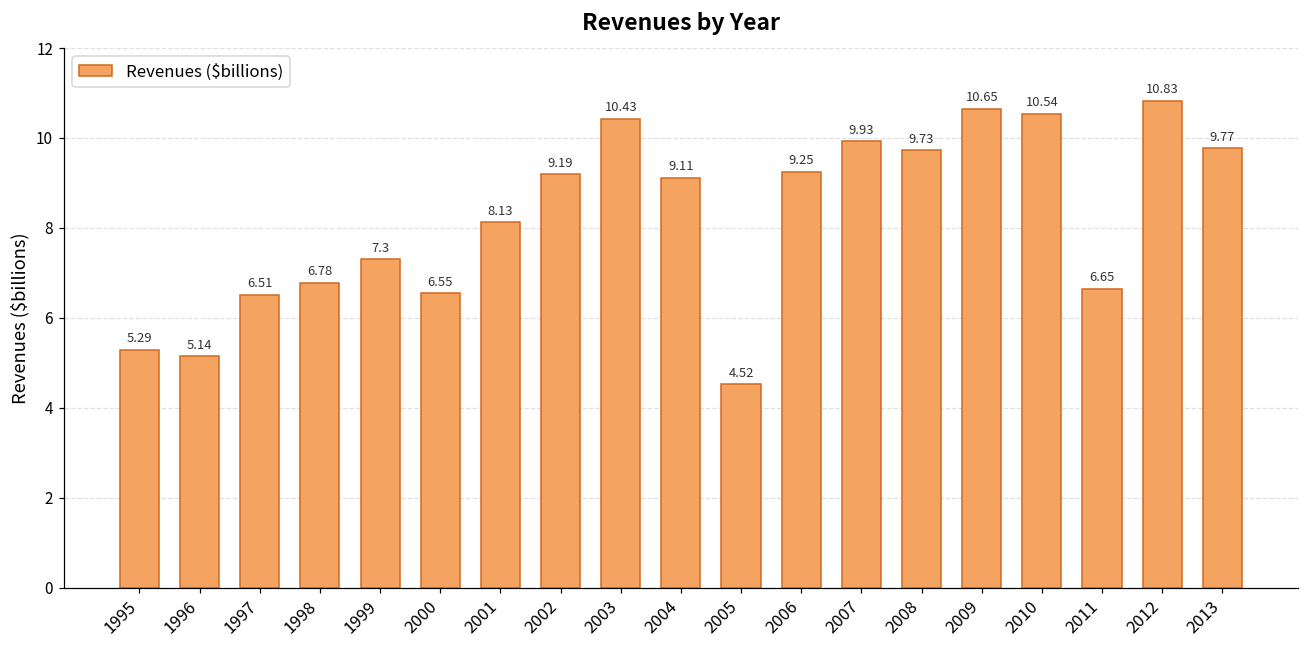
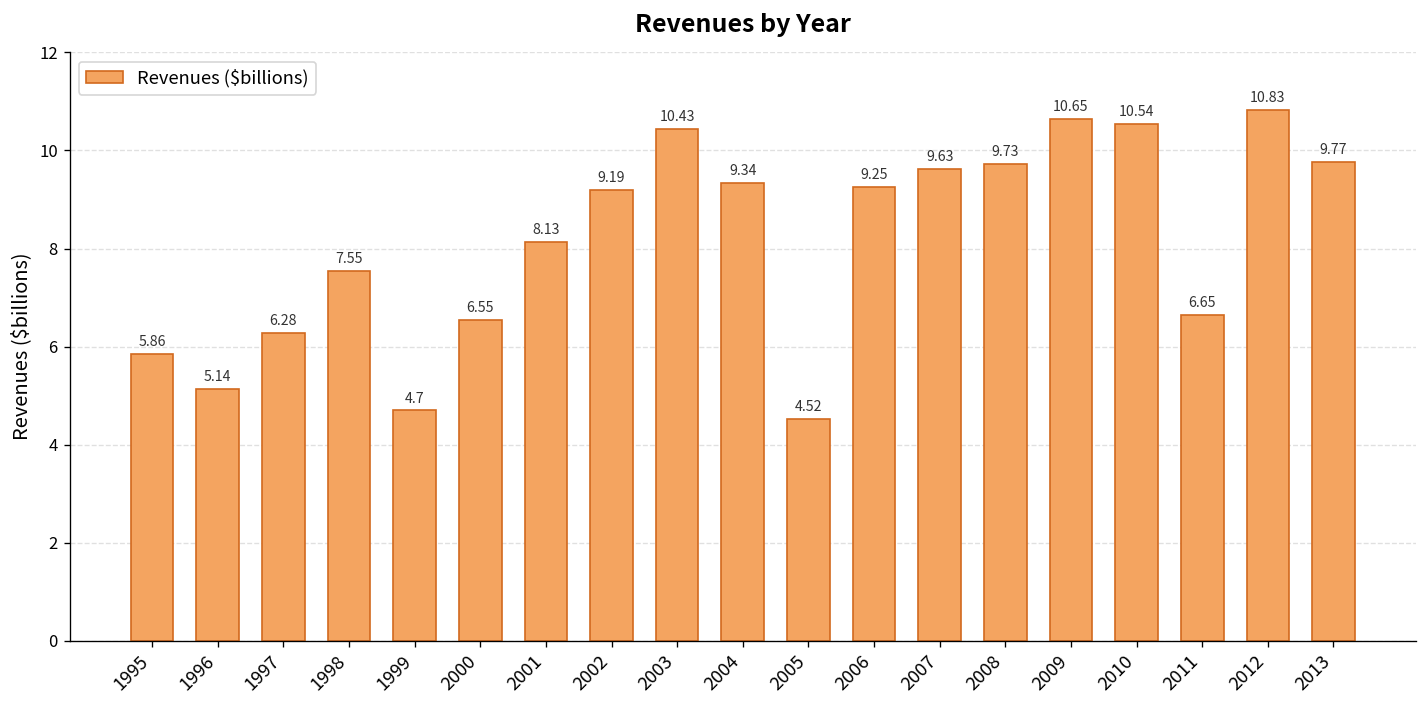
  {
-   "1995": 5.29,
+   "1995": 5.86,
    "1996": 5.14,
-   "1997": 6.51,
-   "1998": 6.78,
-   "1999": 7.3,
+   "1997": 6.28,
+   "1998": 7.55,
+   "1999": 4.7,
    "2000": 6.55,
    "2001": 8.13,
    "2002": 9.19,
    "2003": 10.43,
-   "2004": 9.11,
+   "2004": 9.34,
    "2005": 4.52,
    "2006": 9.25,
-   "2007": 9.93,
+   "2007": 9.63,
    "2008": 9.73,
    "2009": 10.65,
    "2010": 10.54,
    "2011": 6.65,
    "2012": 10.83,
    "2013": 9.77
  }
